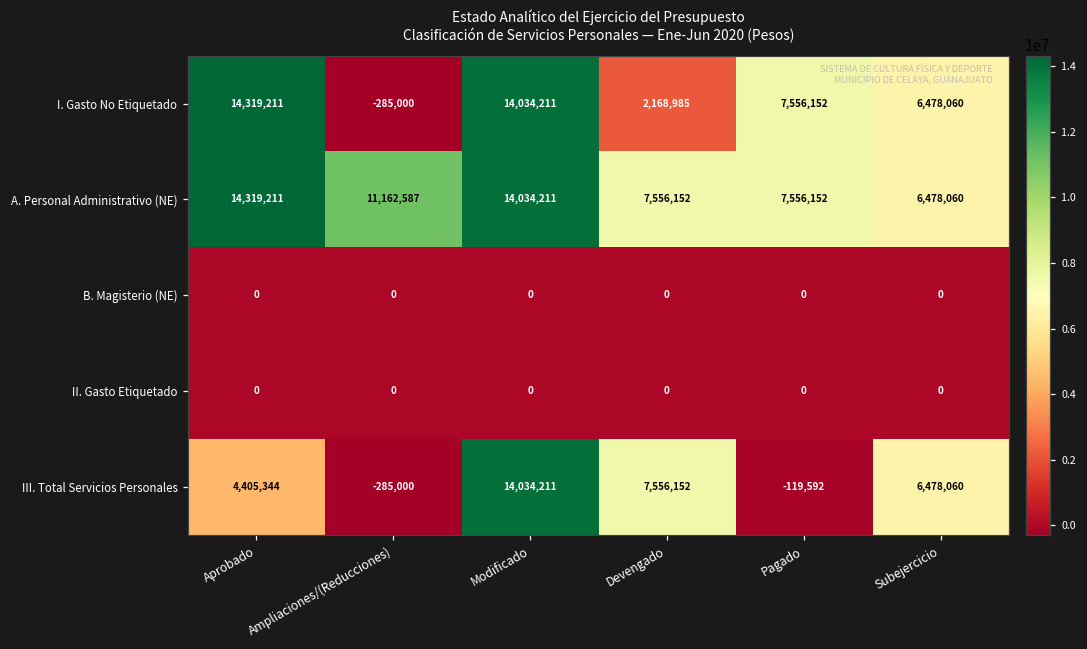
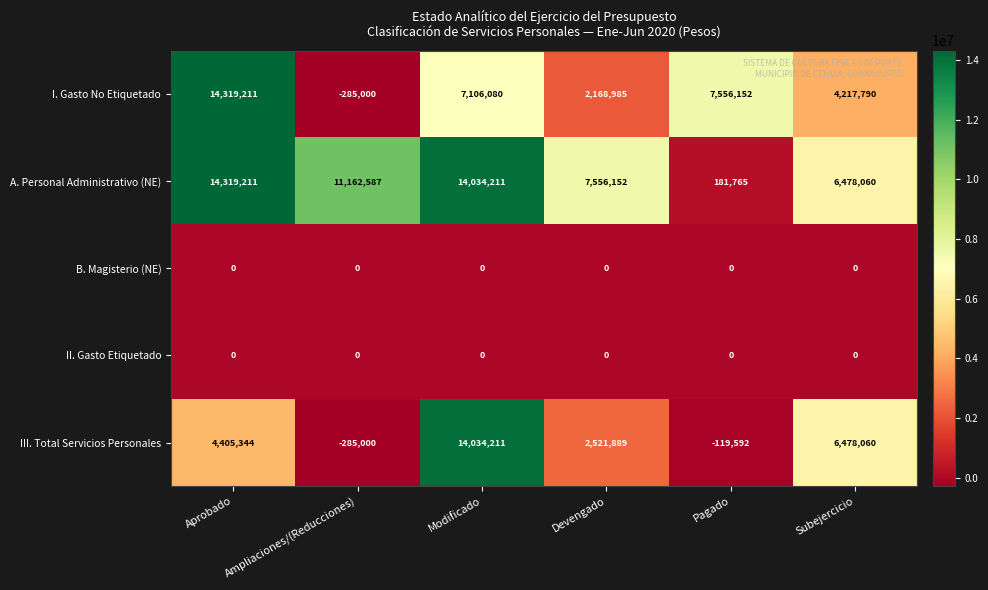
  {
    "I. Gasto No Etiquetado": {
      "Aprobado": "14,319,211",
      "Ampliaciones/(Reducciones)": "-285,000",
-     "Modificado": "14,034,211",
+     "Modificado": "7,106,080",
      "Devengado": "2,168,985",
      "Pagado": "7,556,152",
-     "Subejercicio": "6,478,060"
+     "Subejercicio": "4,217,790"
    },
    "A. Personal Administrativo (NE)": {
      "Aprobado": "14,319,211",
      "Ampliaciones/(Reducciones)": "11,162,587",
      "Modificado": "14,034,211",
      "Devengado": "7,556,152",
-     "Pagado": "7,556,152",
+     "Pagado": "181,765",
      "Subejercicio": "6,478,060"
    },
    "B. Magisterio (NE)": {
      "Aprobado": "0",
      "Ampliaciones/(Reducciones)": "0",
      "Modificado": "0",
      "Devengado": "0",
      "Pagado": "0",
      "Subejercicio": "0"
    },
    "II. Gasto Etiquetado": {
      "Aprobado": "0",
      "Ampliaciones/(Reducciones)": "0",
      "Modificado": "0",
      "Devengado": "0",
      "Pagado": "0",
      "Subejercicio": "0"
    },
    "III. Total Servicios Personales": {
      "Aprobado": "4,405,344",
      "Ampliaciones/(Reducciones)": "-285,000",
      "Modificado": "14,034,211",
-     "Devengado": "7,556,152",
+     "Devengado": "2,521,889",
      "Pagado": "-119,592",
      "Subejercicio": "6,478,060"
    }
  }
